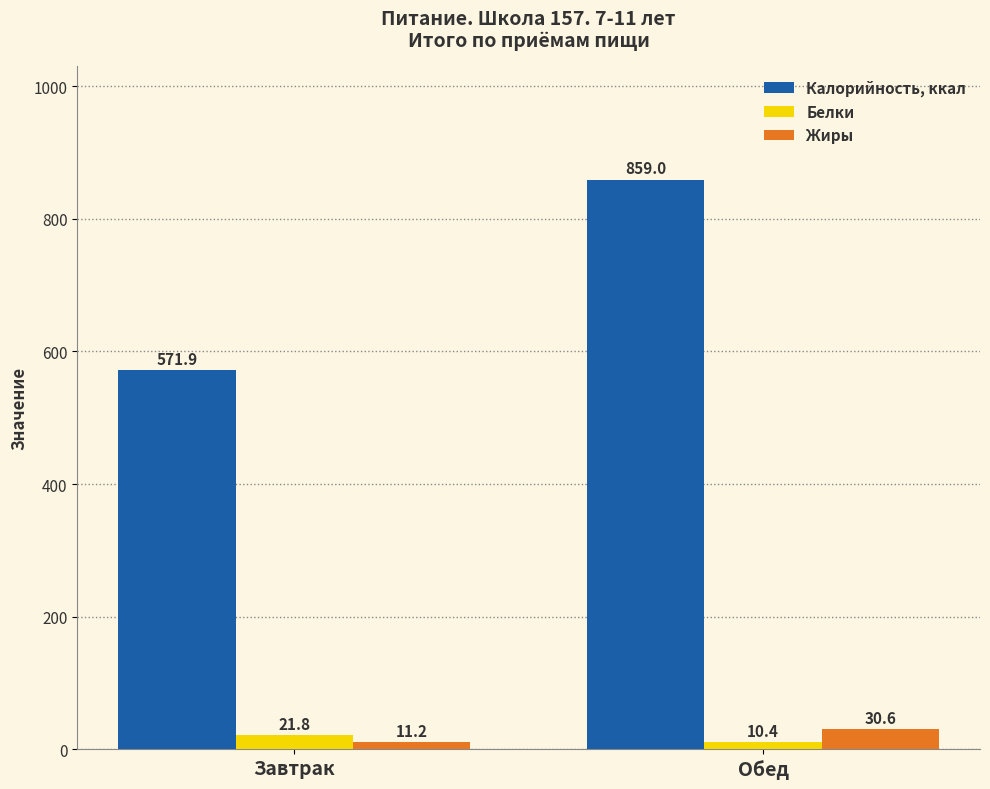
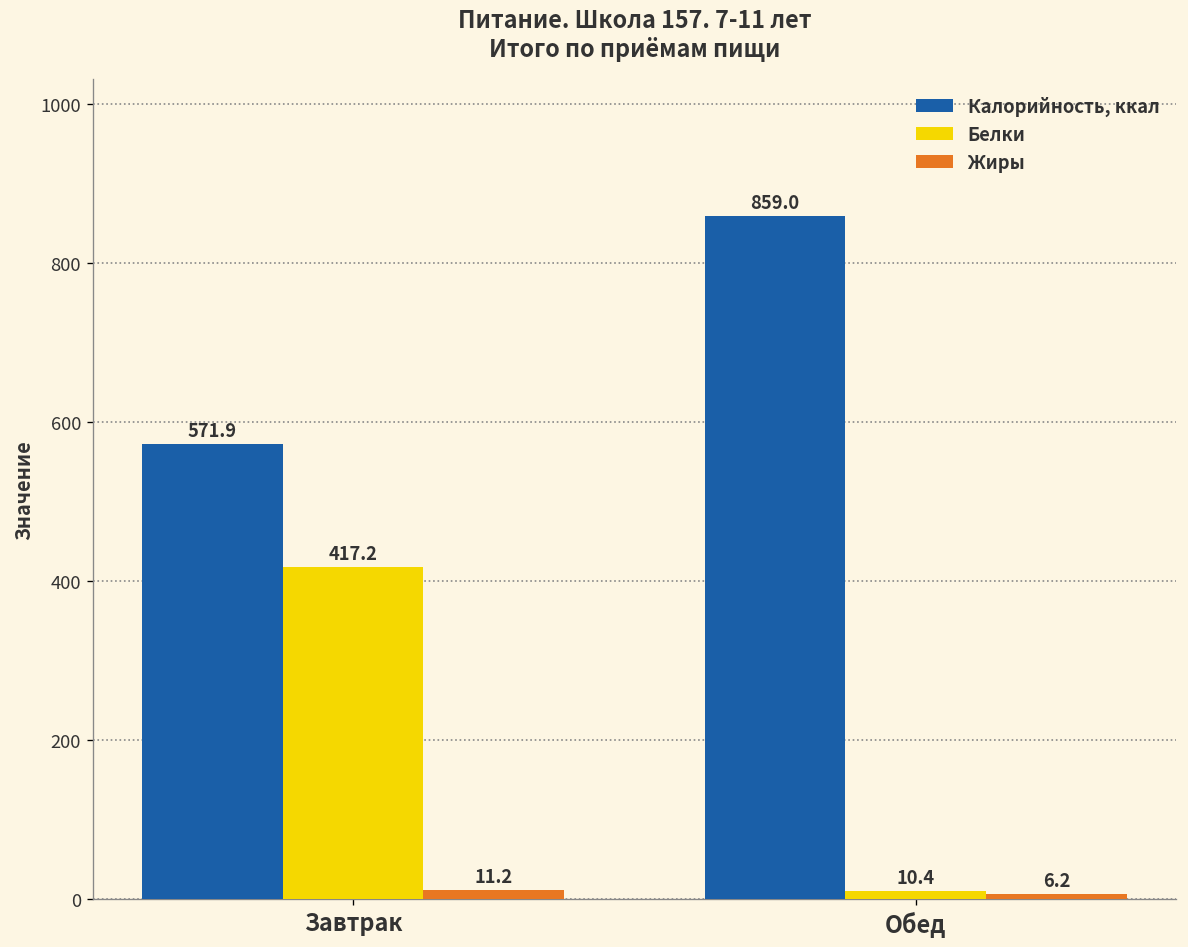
  {
    "Калорийность, ккал": {
      "Завтрак": 571.9,
      "Обед": 859.0
    },
    "Белки": {
-     "Завтрак": 21.8,
+     "Завтрак": 417.2,
      "Обед": 10.4
    },
    "Жиры": {
      "Завтрак": 11.2,
-     "Обед": 30.6
+     "Обед": 6.2
    }
  }
